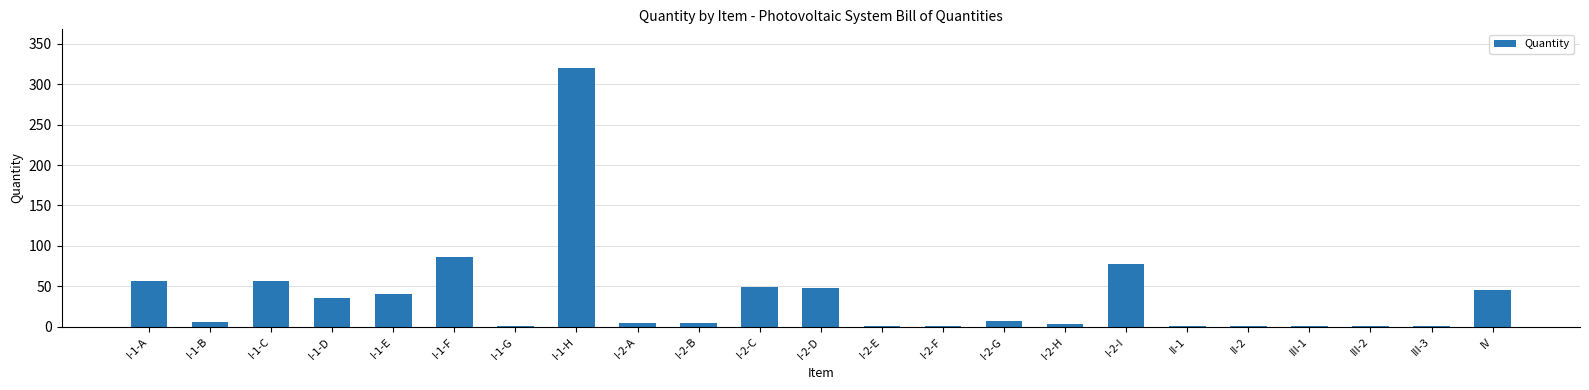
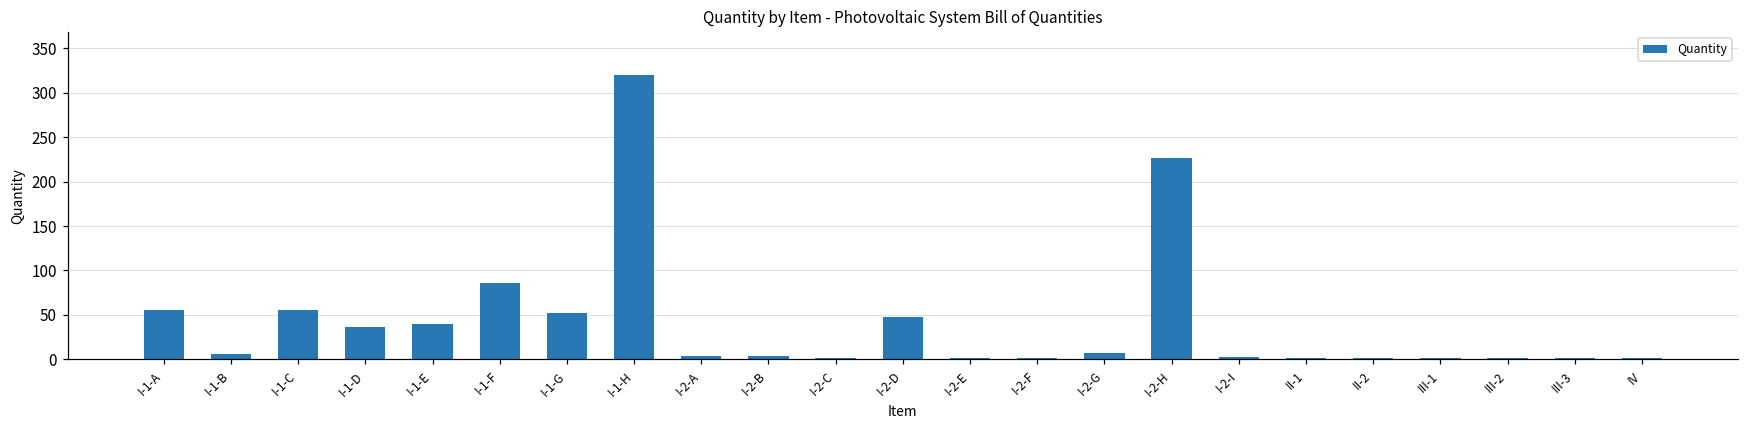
  {
    "I-1-A": 60,
    "I-1-B": 10,
    "I-1-C": 60,
    "I-1-D": 40,
    "I-1-E": 40,
    "I-1-F": 90,
-   "I-1-G": 0,
+   "I-1-G": 50,
    "I-1-H": 320,
    "I-2-A": 0,
    "I-2-B": 0,
-   "I-2-C": 50,
+   "I-2-C": 0,
    "I-2-D": 50,
    "I-2-G": 10,
-   "I-2-H": 0,
-   "I-2-I": 80,
-   "IV": 50
+   "I-2-H": 230,
+   "I-2-I": 0,
+   "IV": 0
  }
